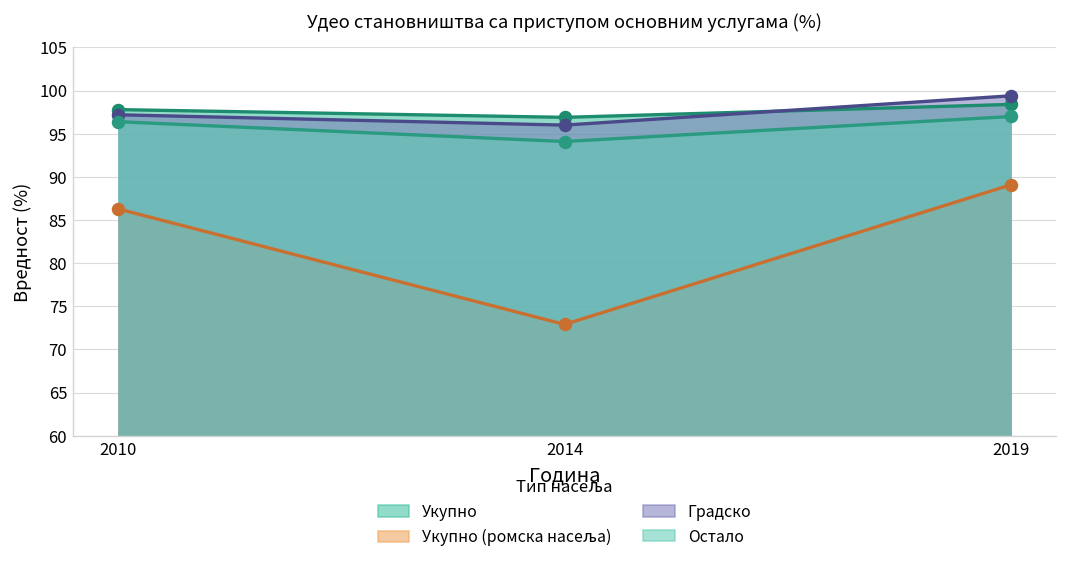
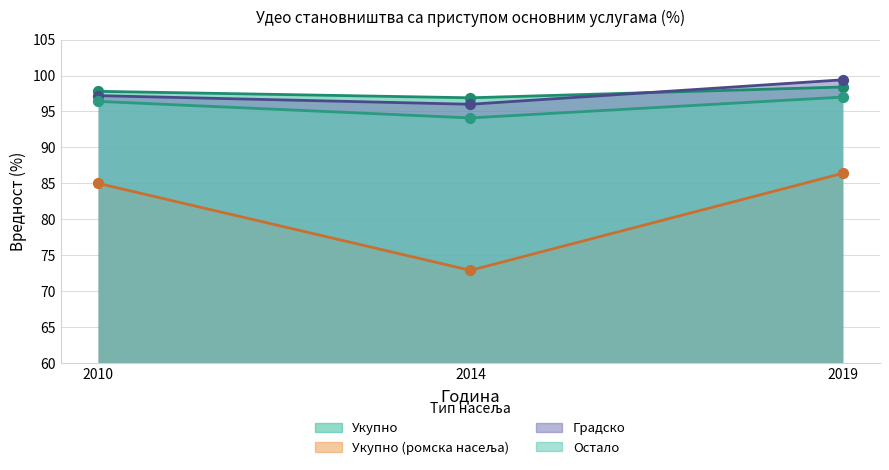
  {
    "Укупно (ромска насеља)": {
-     "2010": 86,
+     "2010": 85,
      "2014": 73,
-     "2019": 89
+     "2019": 86
    },
    "Градско": {
      "2010": 97,
      "2014": 96,
      "2019": 99
    }
  }
